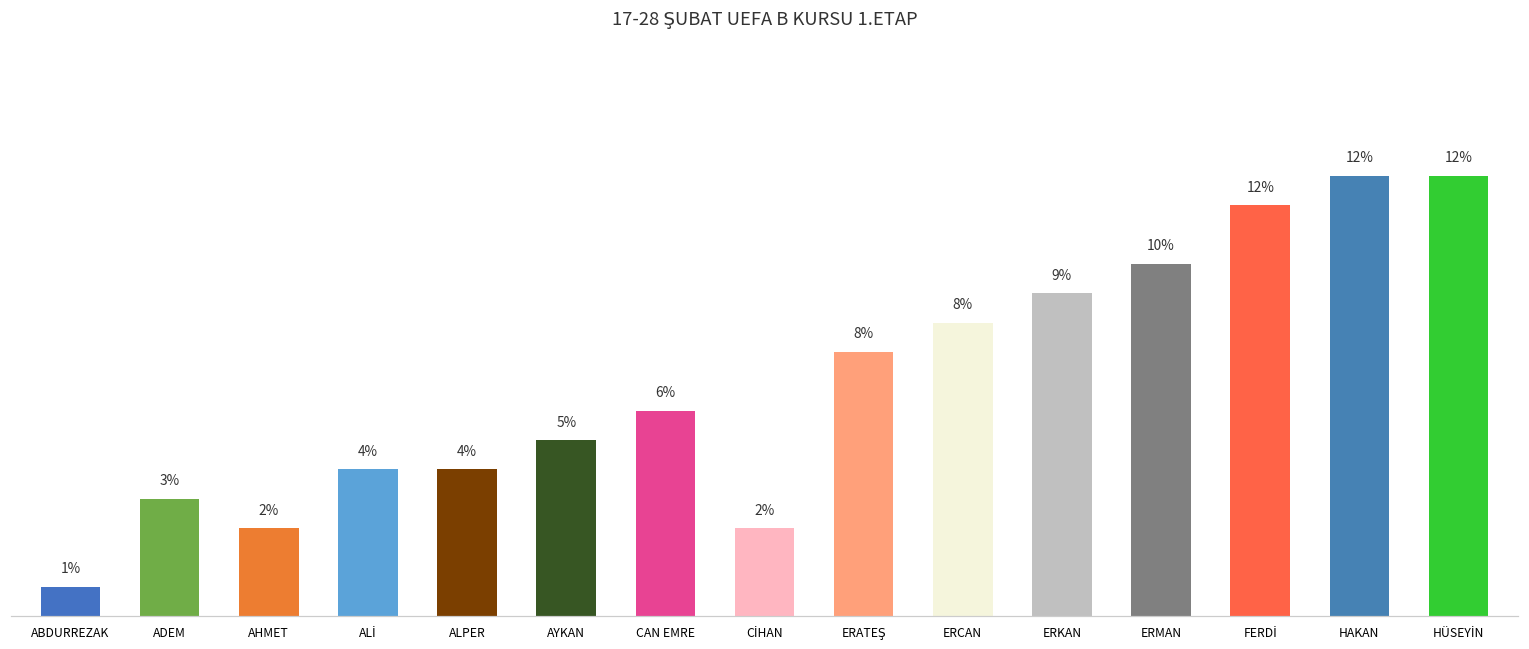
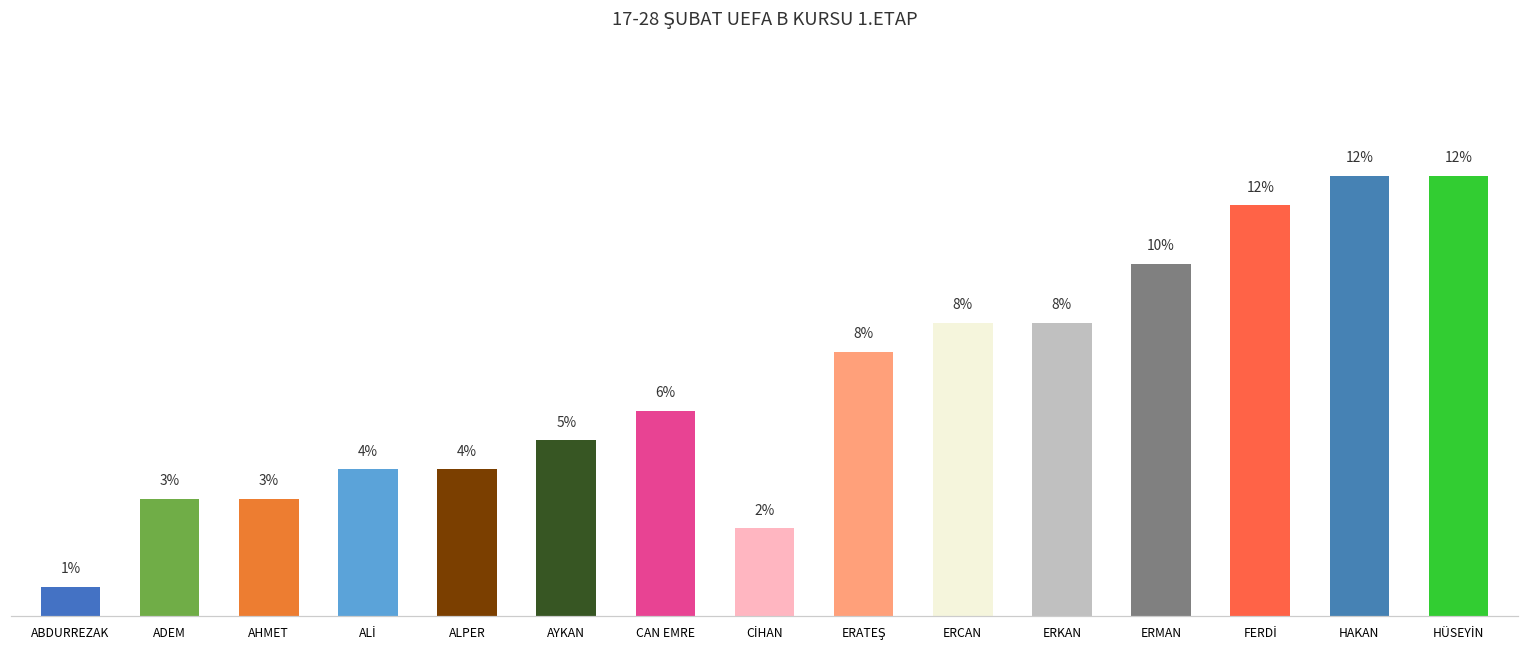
  {
    "ABDURREZAK": "1%",
    "ADEM": "3%",
-   "AHMET": "2%",
+   "AHMET": "3%",
    "ALİ": "4%",
    "ALPER": "4%",
    "AYKAN": "5%",
    "CAN EMRE": "6%",
    "CİHAN": "2%",
    "ERATEŞ": "8%",
    "ERCAN": "8%",
-   "ERKAN": "9%",
+   "ERKAN": "8%",
    "ERMAN": "10%",
    "FERDİ": "12%",
    "HAKAN": "12%",
    "HÜSEYİN": "12%"
  }
